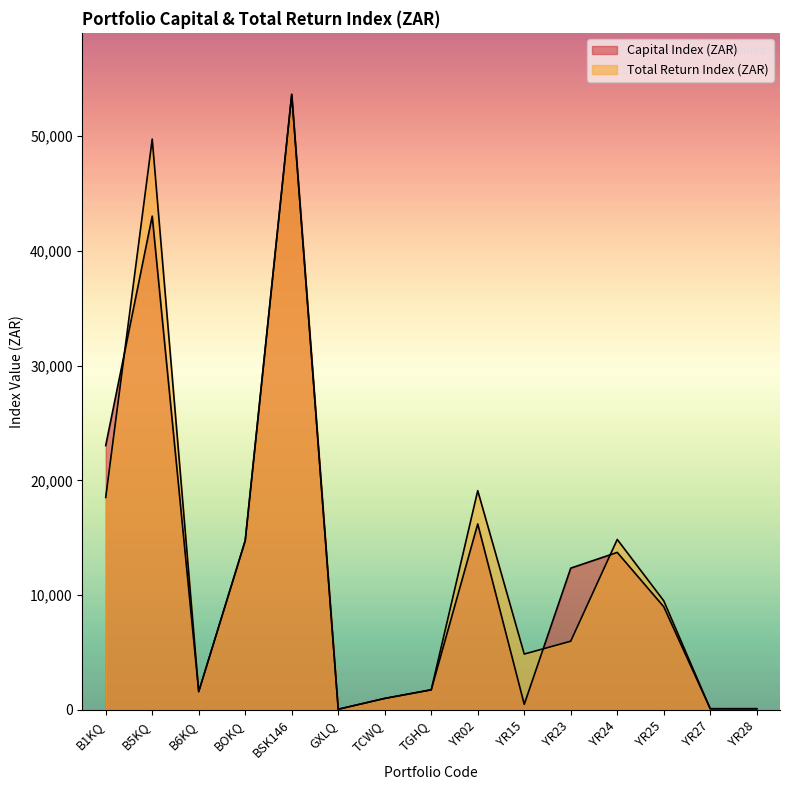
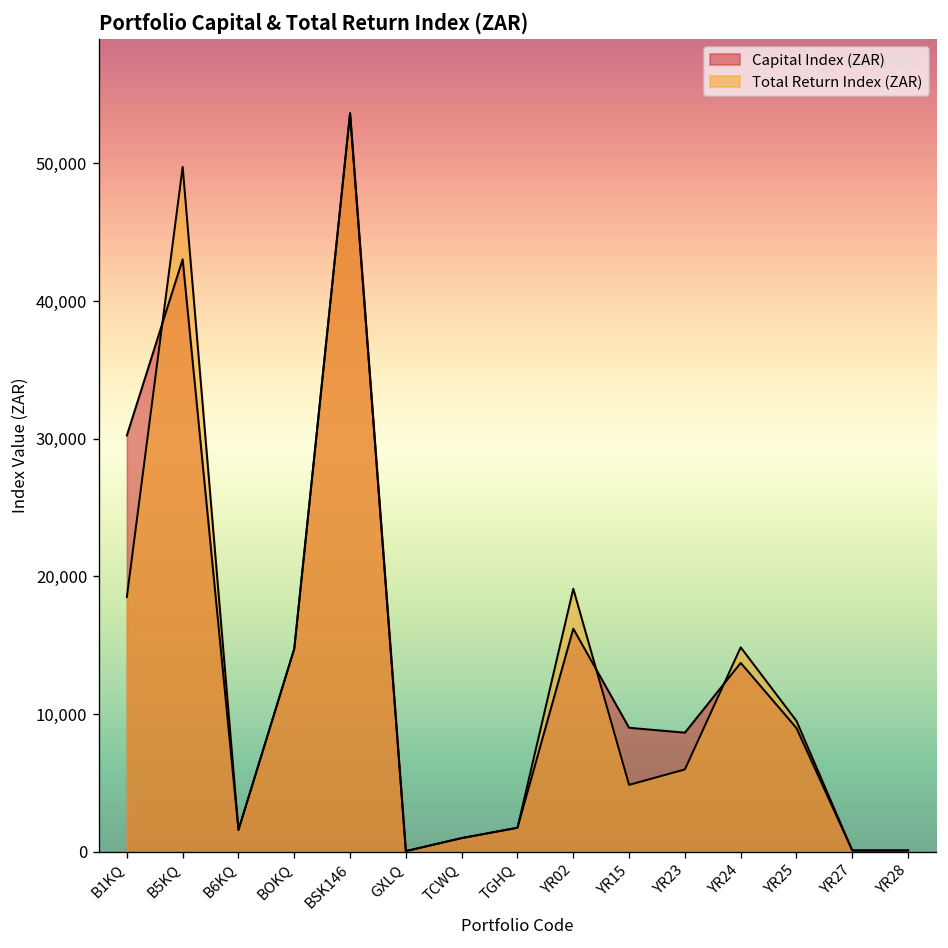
  {
    "Capital Index (ZAR)": {
-     "B1KQ": "23,000",
+     "B1KQ": "30,200",
      "B5KQ": "43,000",
      "YR02": "16,200",
-     "YR15": "500",
-     "YR23": "12,400",
+     "YR15": "9,000",
+     "YR23": "8,700",
      "YR24": "13,700",
      "YR25": "9,000"
    },
    "Total Return Index (ZAR)": {
      "B1KQ": "18,500",
      "B5KQ": "49,700",
      "YR02": "19,100",
      "YR15": "4,900",
      "YR23": "6,000",
      "YR24": "14,900",
      "YR25": "9,500"
    }
  }
